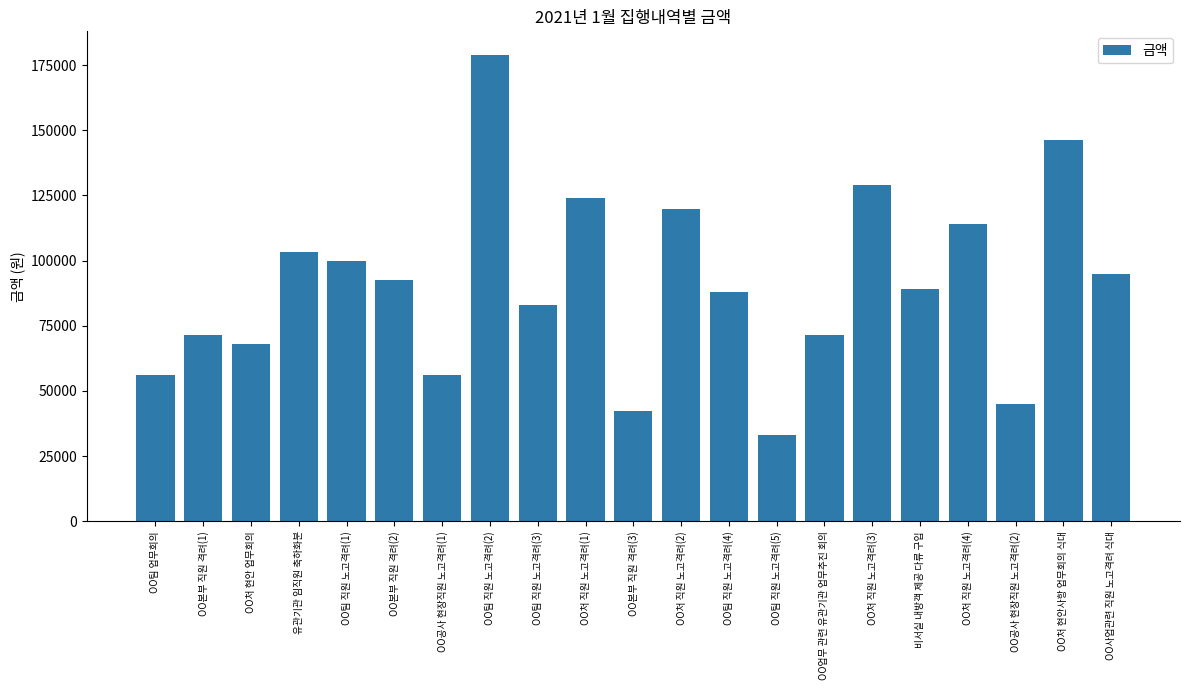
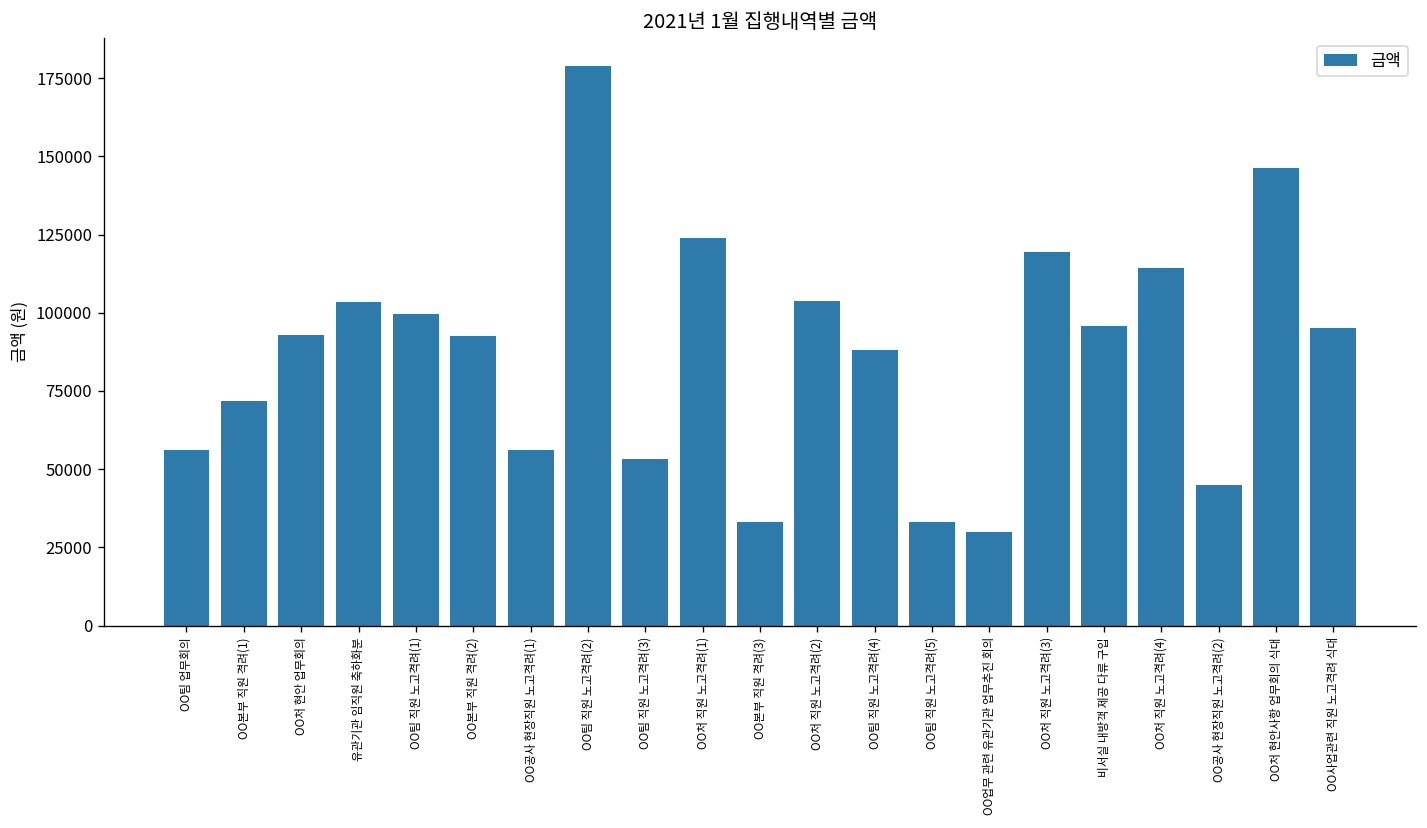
  {
    "OO팀 업무회의": 56000,
    "OO본부 직원 격려(1)": 72000,
-   "OO처 현안 업무회의": 68000,
+   "OO처 현안 업무회의": 93000,
    "유관기관 임직원 축하화분": 103000,
    "OO팀 직원 노고격려(1)": 100000,
    "OO본부 직원 격려(2)": 93000,
    "OO공사 현장직원 노고격려(1)": 56000,
    "OO팀 직원 노고격려(2)": 179000,
-   "OO팀 직원 노고격려(3)": 83000,
+   "OO팀 직원 노고격려(3)": 53000,
    "OO처 직원 노고격려(1)": 124000,
-   "OO본부 직원 격려(3)": 42000,
-   "OO처 직원 노고격려(2)": 120000,
+   "OO본부 직원 격려(3)": 33000,
+   "OO처 직원 노고격려(2)": 104000,
    "OO팀 직원 노고격려(4)": 88000,
    "OO팀 직원 노고격려(5)": 33000,
-   "OO업무 관련 유관기관 업무추진 회의": 71000,
-   "OO처 직원 노고격려(3)": 129000,
-   "비서실 내방객 제공 다류 구입": 89000,
+   "OO업무 관련 유관기관 업무추진 회의": 30000,
+   "OO처 직원 노고격려(3)": 119000,
+   "비서실 내방객 제공 다류 구입": 96000,
    "OO처 직원 노고격려(4)": 114000,
    "OO공사 현장직원 노고격려(2)": 45000,
    "OO처 현안사항 업무회의 식대": 146000,
    "OO사업관련 직원 노고격려 식대": 95000
  }
